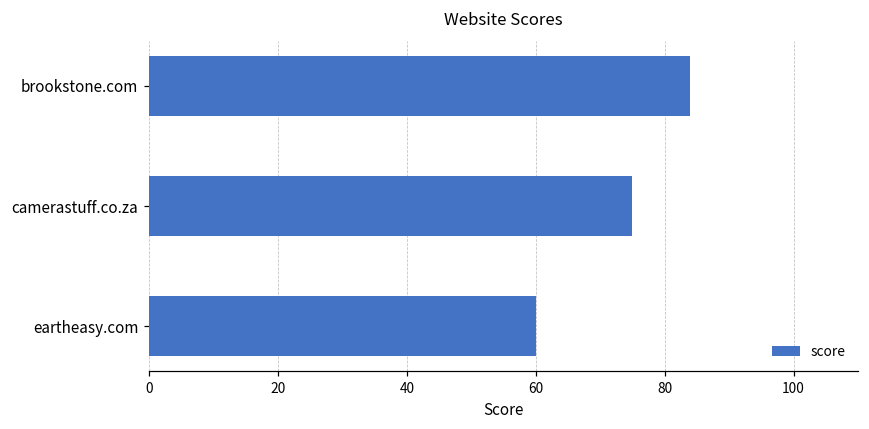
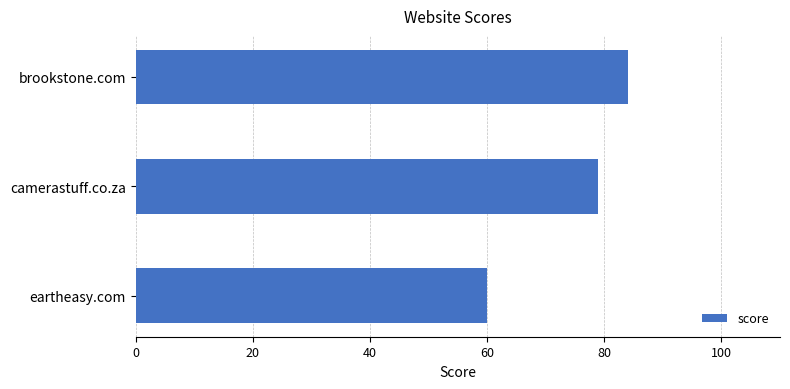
  {
    "brookstone.com": 84,
-   "camerastuff.co.za": 75,
+   "camerastuff.co.za": 79,
    "eartheasy.com": 60
  }
